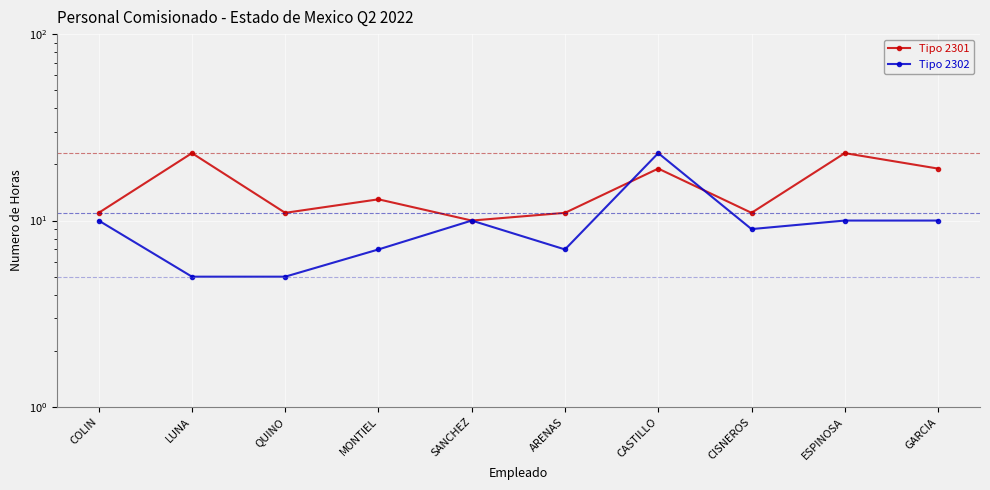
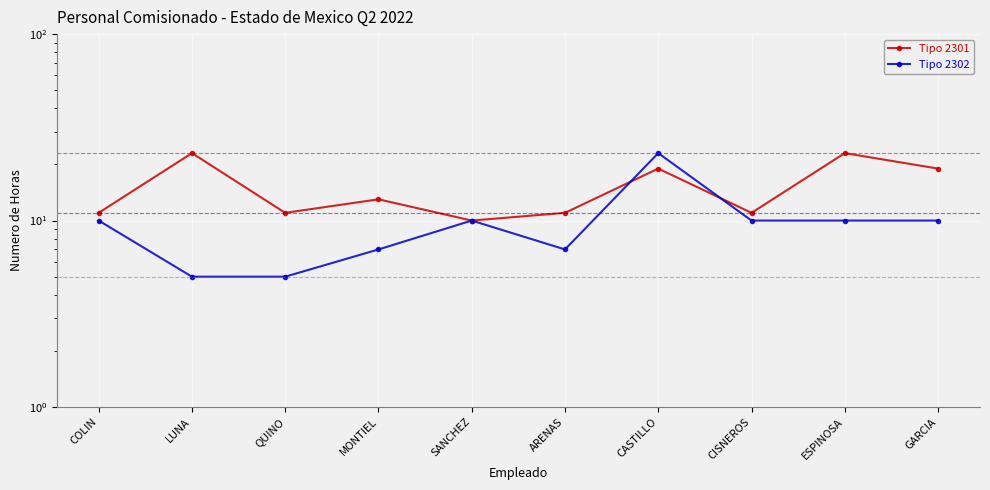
  {
    "Tipo 2301": {
      "COLIN": 11,
      "LUNA": 23,
      "QUINO": 11,
      "MONTIEL": 13,
      "ARENAS": 11,
      "CASTILLO": 19,
      "CISNEROS": 11,
      "ESPINOSA": 23,
      "GARCIA": 19
    },
    "Tipo 2302": {
      "COLIN": 10,
      "LUNA": 5,
      "QUINO": 5,
      "MONTIEL": 7,
      "ARENAS": 7,
      "CASTILLO": 23,
-     "CISNEROS": 9,
+     "CISNEROS": 10,
      "ESPINOSA": 10,
      "GARCIA": 10
    }
  }
